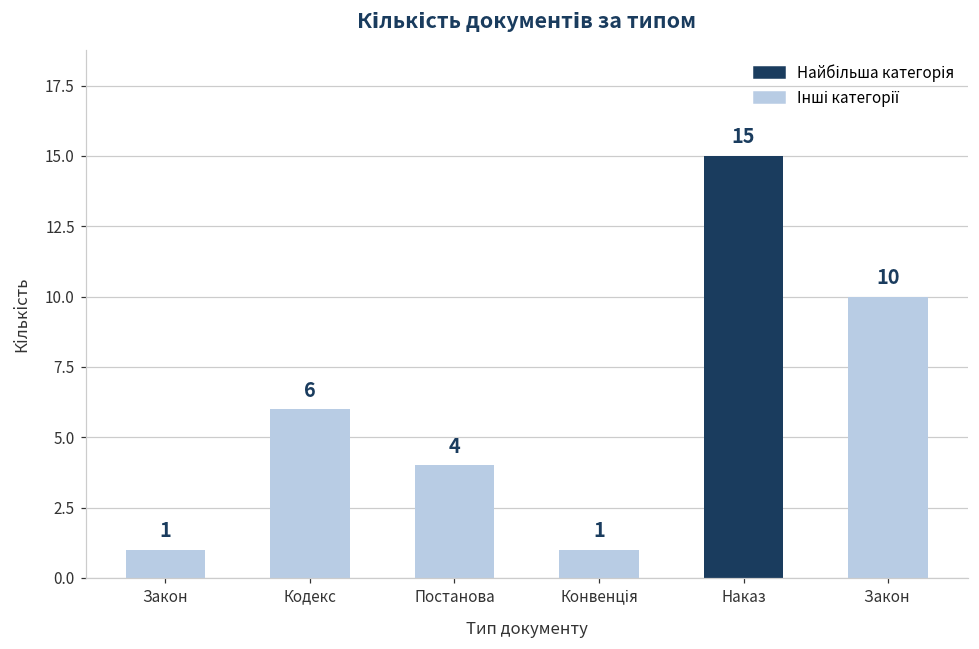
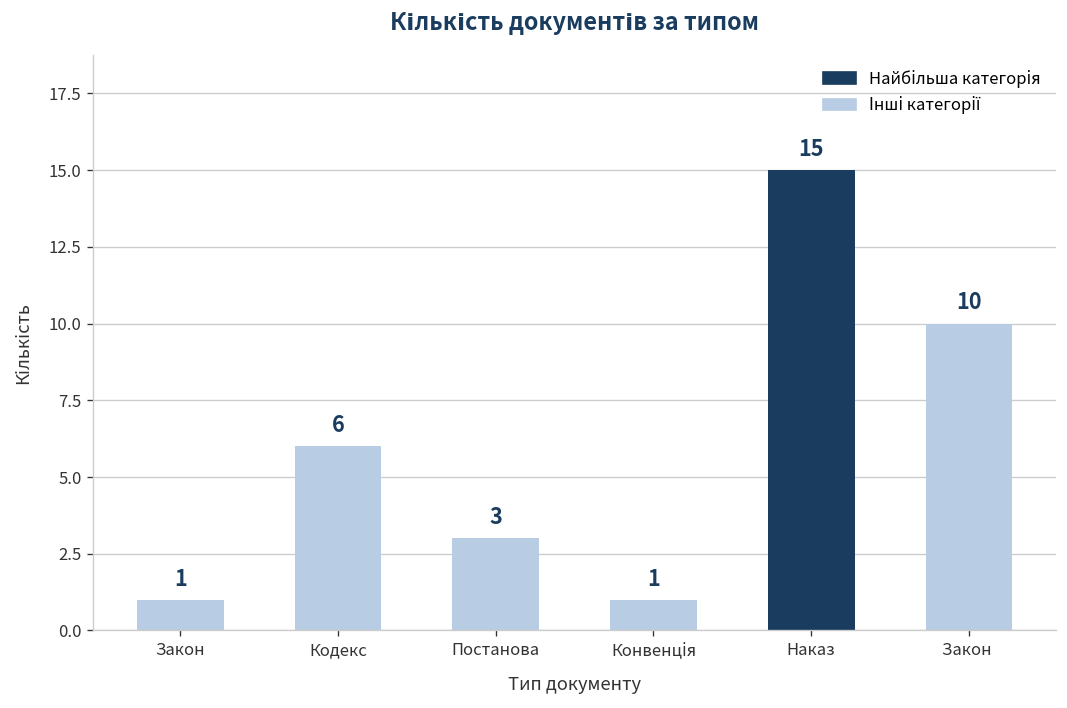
  {
    "Кодекс": 6,
-   "Постанова": 4,
+   "Постанова": 3,
    "Конвенція": 1,
    "Наказ": 15
  }
